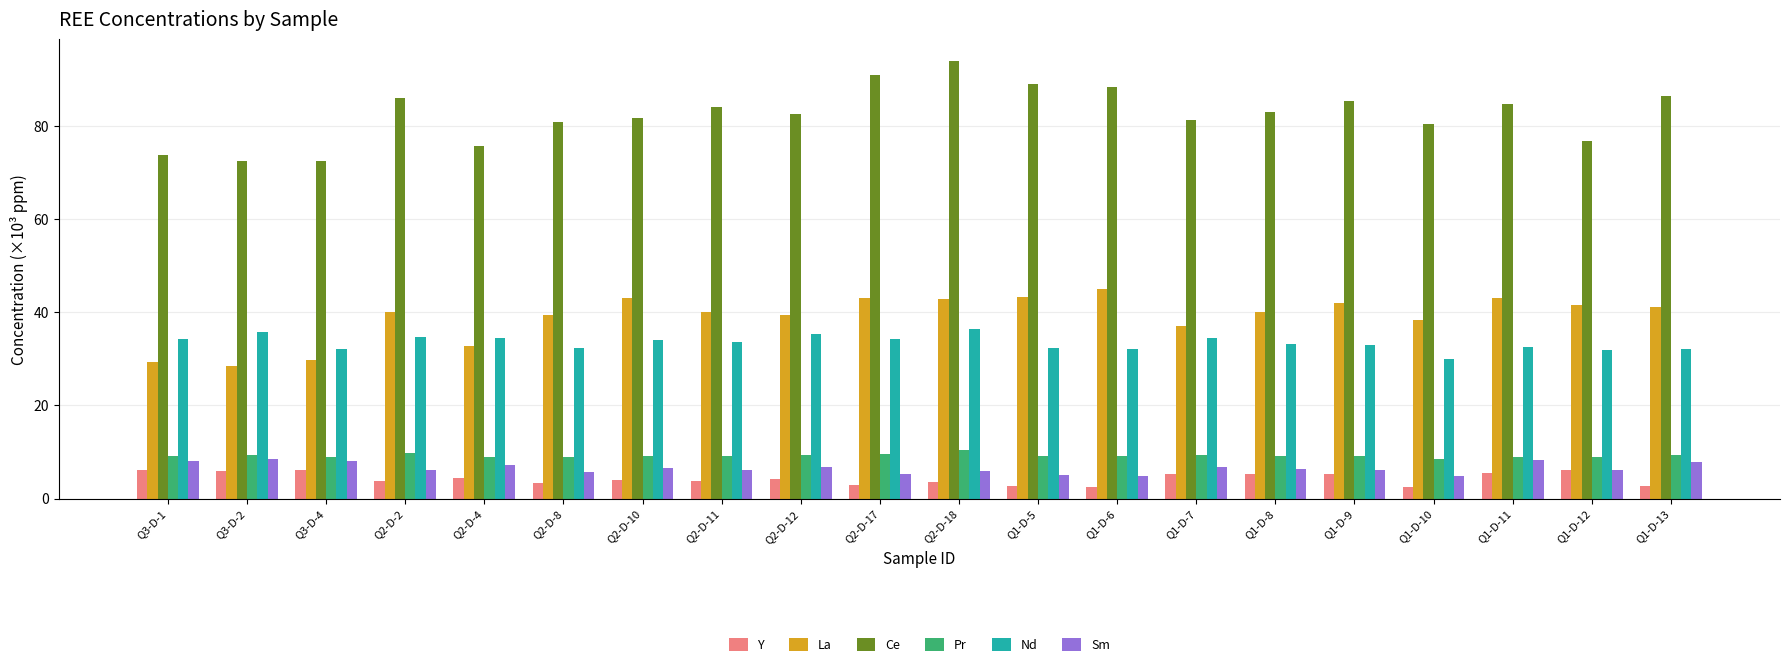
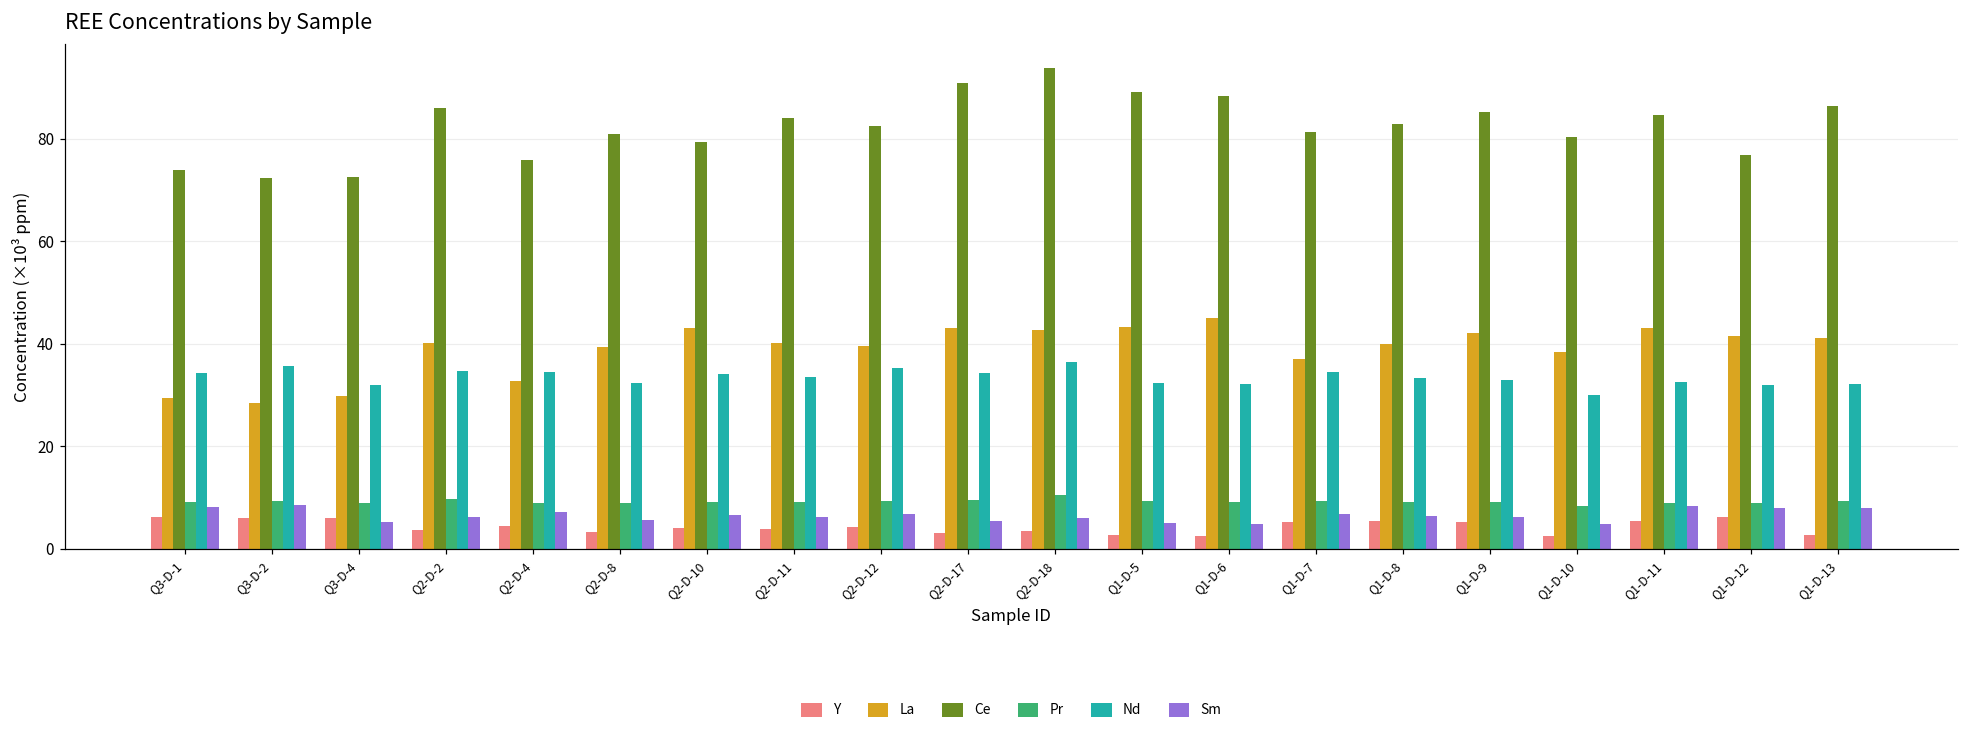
  {
    "Y": {
      "Q3-D-1": 6,
      "Q3-D-2": 6,
      "Q3-D-4": 6,
      "Q2-D-2": 4,
      "Q2-D-4": 4,
      "Q2-D-8": 3,
      "Q2-D-10": 4,
      "Q2-D-11": 4,
      "Q2-D-12": 4,
      "Q2-D-17": 3,
      "Q2-D-18": 3,
      "Q1-D-5": 3,
      "Q1-D-6": 2,
      "Q1-D-7": 5,
      "Q1-D-8": 5,
      "Q1-D-9": 5,
      "Q1-D-10": 3,
      "Q1-D-11": 5,
      "Q1-D-12": 6,
      "Q1-D-13": 3
    },
    "La": {
      "Q3-D-1": 29,
      "Q3-D-2": 28,
      "Q3-D-4": 30,
      "Q2-D-2": 40,
      "Q2-D-4": 33,
      "Q2-D-8": 39,
      "Q2-D-10": 43,
      "Q2-D-11": 40,
      "Q2-D-12": 39,
      "Q2-D-17": 43,
      "Q2-D-18": 43,
      "Q1-D-5": 43,
      "Q1-D-6": 45,
      "Q1-D-7": 37,
      "Q1-D-8": 40,
      "Q1-D-9": 42,
      "Q1-D-10": 38,
      "Q1-D-11": 43,
      "Q1-D-12": 42,
      "Q1-D-13": 41
    },
    "Ce": {
      "Q3-D-1": 74,
      "Q3-D-2": 72,
      "Q3-D-4": 72,
      "Q2-D-2": 86,
      "Q2-D-4": 76,
      "Q2-D-8": 81,
-     "Q2-D-10": 82,
+     "Q2-D-10": 79,
      "Q2-D-11": 84,
      "Q2-D-12": 82,
      "Q2-D-17": 91,
      "Q2-D-18": 94,
      "Q1-D-5": 89,
      "Q1-D-6": 88,
      "Q1-D-7": 81,
      "Q1-D-8": 83,
      "Q1-D-9": 85,
      "Q1-D-10": 80,
      "Q1-D-11": 85,
      "Q1-D-12": 77,
      "Q1-D-13": 86
    },
    "Pr": {
      "Q3-D-1": 9,
      "Q3-D-2": 9,
      "Q3-D-4": 9,
      "Q2-D-2": 10,
      "Q2-D-4": 9,
      "Q2-D-8": 9,
      "Q2-D-10": 9,
      "Q2-D-11": 9,
      "Q2-D-12": 9,
      "Q2-D-17": 9,
      "Q2-D-18": 10,
      "Q1-D-5": 9,
      "Q1-D-6": 9,
      "Q1-D-7": 9,
      "Q1-D-8": 9,
      "Q1-D-9": 9,
      "Q1-D-10": 8,
      "Q1-D-11": 9,
      "Q1-D-12": 9,
      "Q1-D-13": 9
    },
    "Nd": {
      "Q3-D-1": 34,
      "Q3-D-2": 36,
      "Q3-D-4": 32,
      "Q2-D-2": 35,
      "Q2-D-4": 35,
      "Q2-D-8": 32,
      "Q2-D-10": 34,
      "Q2-D-11": 34,
      "Q2-D-12": 35,
      "Q2-D-17": 34,
      "Q2-D-18": 36,
      "Q1-D-5": 32,
      "Q1-D-6": 32,
      "Q1-D-7": 34,
      "Q1-D-8": 33,
      "Q1-D-9": 33,
      "Q1-D-10": 30,
      "Q1-D-11": 33,
      "Q1-D-12": 32,
      "Q1-D-13": 32
    },
    "Sm": {
      "Q3-D-1": 8,
      "Q3-D-2": 9,
-     "Q3-D-4": 8,
+     "Q3-D-4": 5,
      "Q2-D-2": 6,
      "Q2-D-4": 7,
      "Q2-D-8": 6,
      "Q2-D-10": 7,
      "Q2-D-11": 6,
      "Q2-D-12": 7,
      "Q2-D-17": 5,
      "Q2-D-18": 6,
      "Q1-D-5": 5,
      "Q1-D-6": 5,
      "Q1-D-7": 7,
      "Q1-D-8": 6,
      "Q1-D-9": 6,
      "Q1-D-10": 5,
      "Q1-D-11": 8,
-     "Q1-D-12": 6,
+     "Q1-D-12": 8,
      "Q1-D-13": 8
    }
  }
